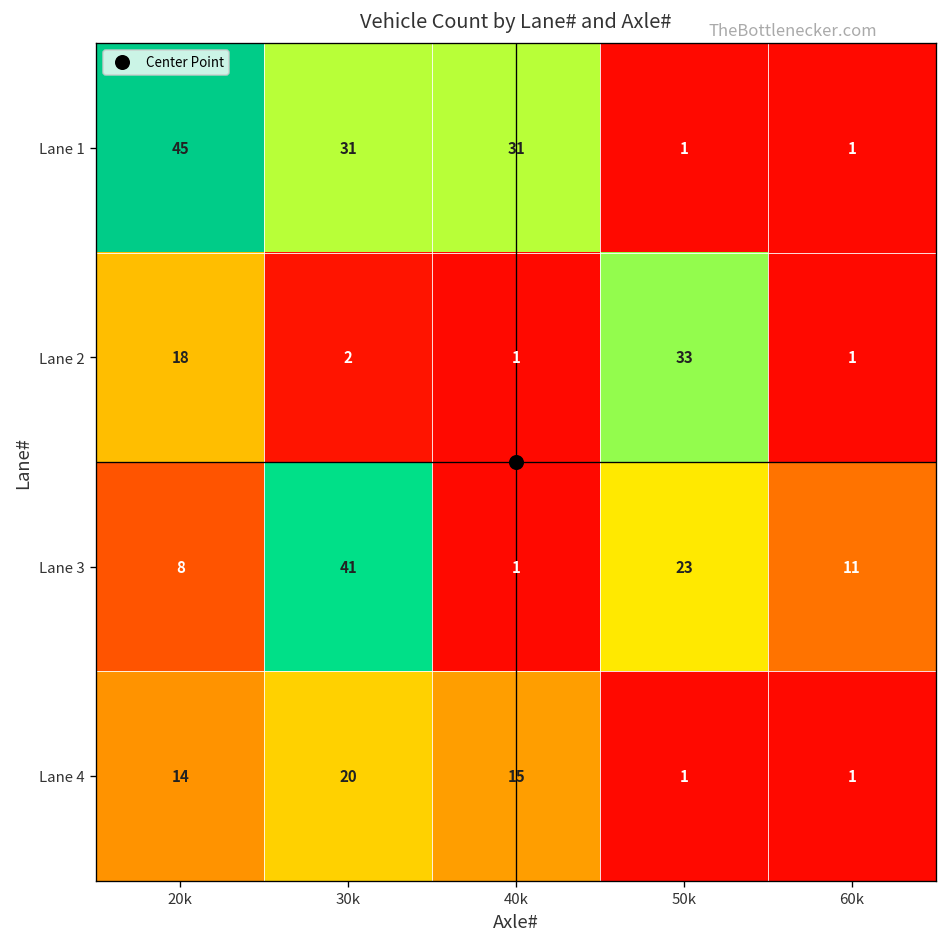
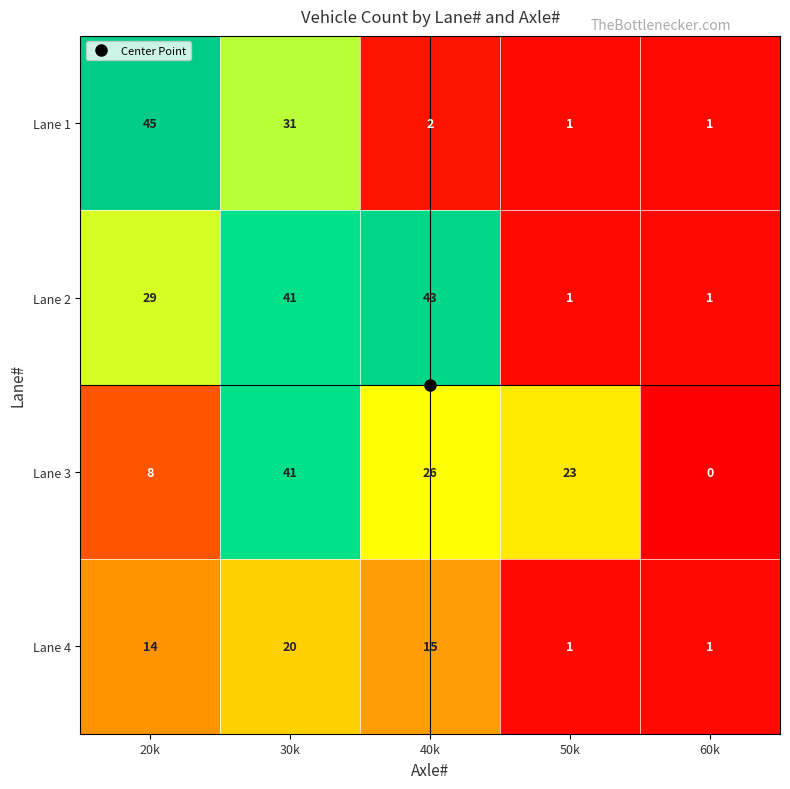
  {
    "Lane 1": {
      "20k": 45,
      "30k": 31,
-     "40k": 31,
+     "40k": 2,
      "50k": 1,
      "60k": 1
    },
    "Lane 2": {
-     "20k": 18,
-     "30k": 2,
-     "40k": 1,
-     "50k": 33,
+     "20k": 29,
+     "30k": 41,
+     "40k": 43,
+     "50k": 1,
      "60k": 1
    },
    "Lane 3": {
      "20k": 8,
      "30k": 41,
-     "40k": 1,
+     "40k": 26,
      "50k": 23,
-     "60k": 11
+     "60k": 0
    },
    "Lane 4": {
      "20k": 14,
      "30k": 20,
      "40k": 15,
      "50k": 1,
      "60k": 1
    }
  }
